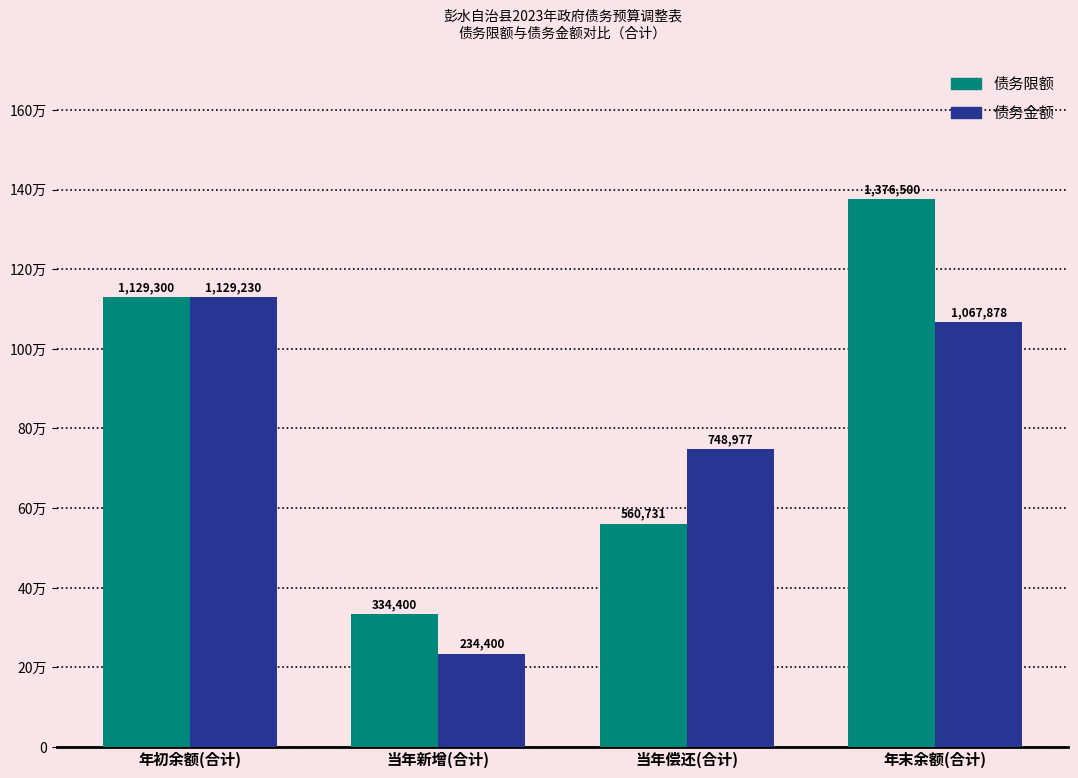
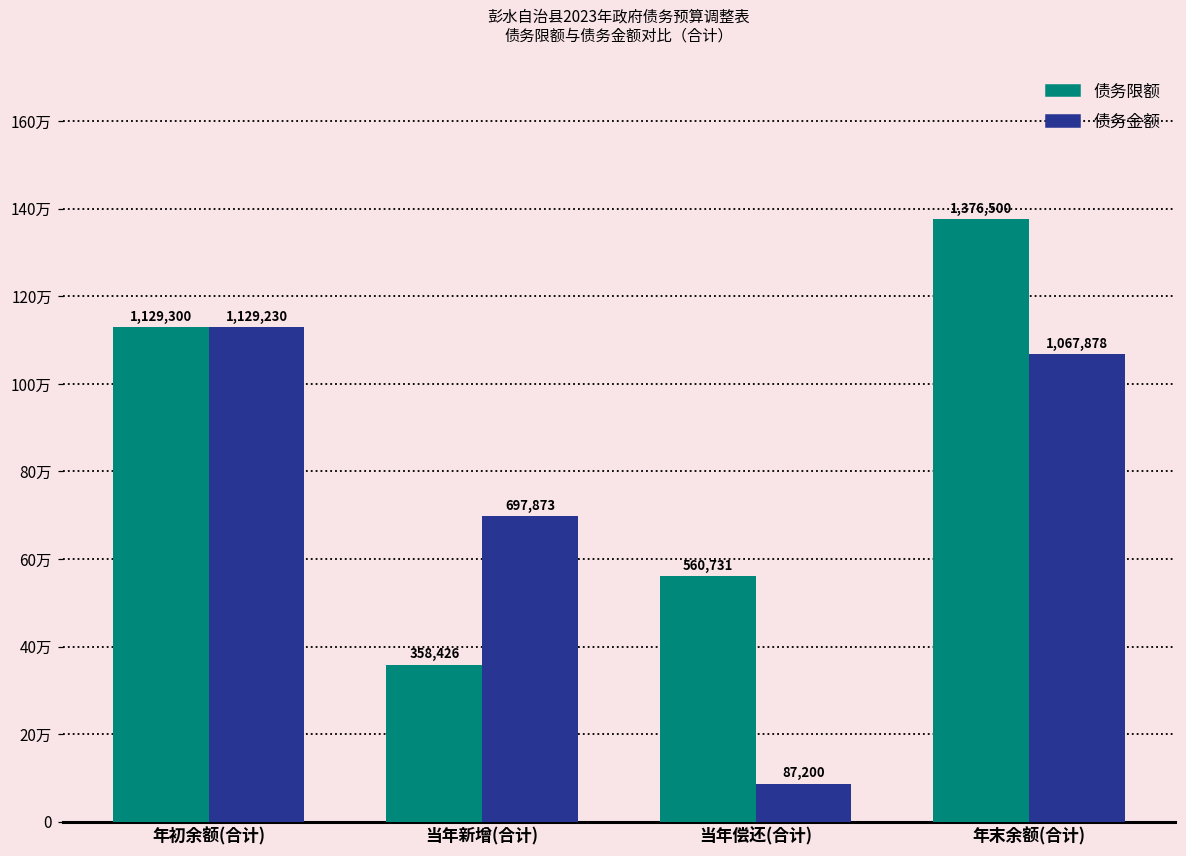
  {
    "债务限额": {
      "年初余额(合计)": "1,129,300",
-     "当年新增(合计)": "334,400",
+     "当年新增(合计)": "358,426",
      "当年偿还(合计)": "560,731",
      "年末余额(合计)": "1,376,500"
    },
    "债务金额": {
      "年初余额(合计)": "1,129,230",
-     "当年新增(合计)": "234,400",
-     "当年偿还(合计)": "748,977",
+     "当年新增(合计)": "697,873",
+     "当年偿还(合计)": "87,200",
      "年末余额(合计)": "1,067,878"
    }
  }
